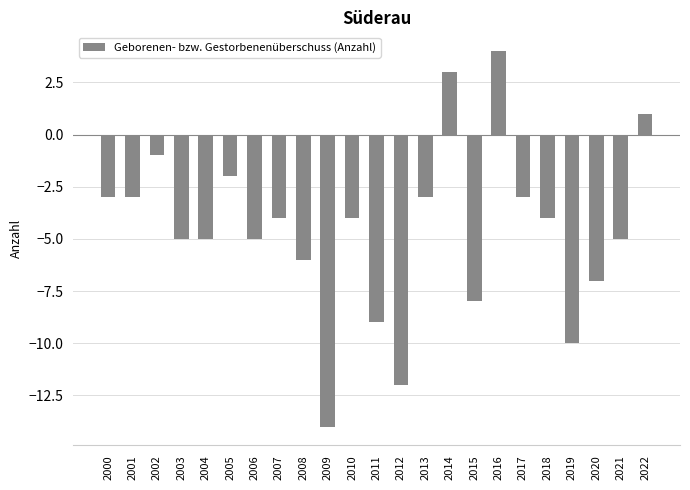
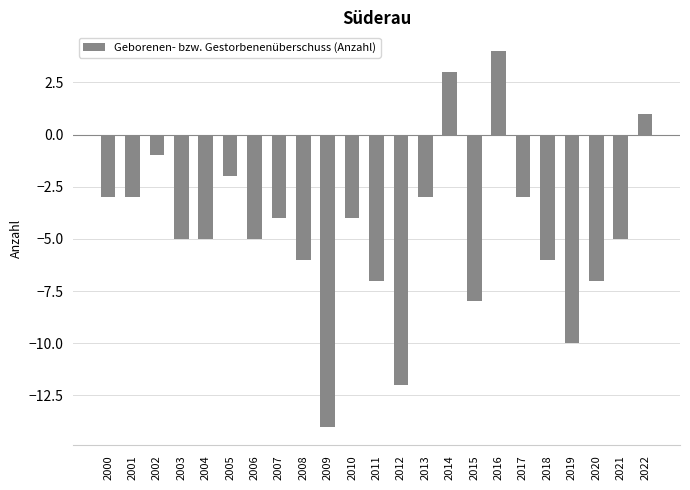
  {
    "2000": -3,
    "2001": -3,
    "2002": -1,
    "2003": -5,
    "2004": -5,
    "2005": -2,
    "2006": -5,
    "2007": -4,
    "2008": -6,
    "2009": -14,
    "2010": -4,
-   "2011": -9,
+   "2011": -7,
    "2012": -12,
    "2013": -3,
    "2014": 3,
    "2015": -8,
    "2016": 4,
    "2017": -3,
-   "2018": -4,
+   "2018": -6,
    "2019": -10,
    "2020": -7,
    "2021": -5,
    "2022": 1
  }
